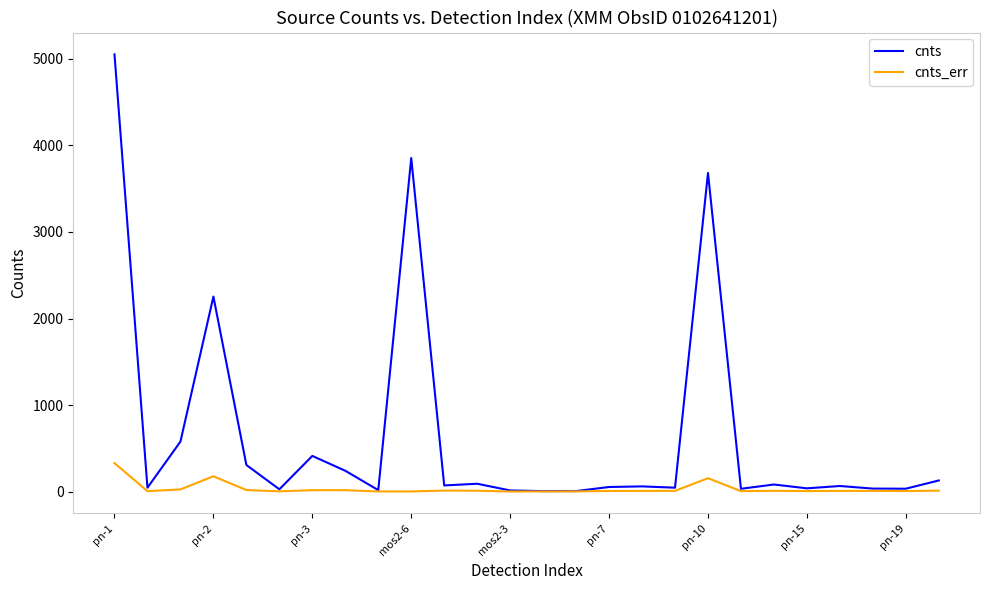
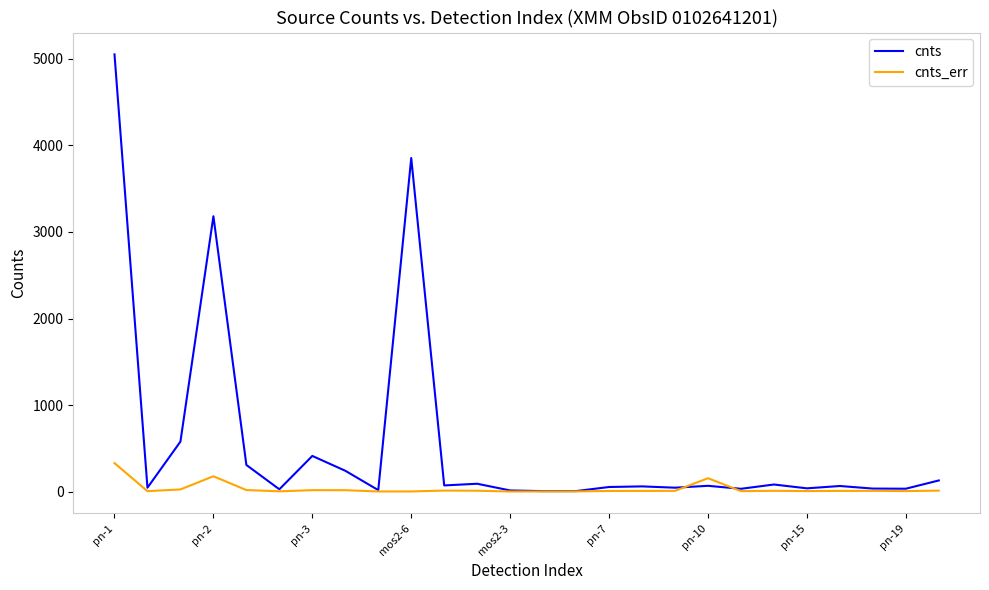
  {
    "cnts": {
      "pn-1": 5000,
-     "pn-2": 2300,
+     "pn-2": 3200,
      "pn-3": 400,
      "mos2-6": 3900,
      "pn-7": 100,
-     "pn-10": 3700,
+     "pn-10": 100,
      "pn-15": 0
    },
    "cnts_err": {
      "pn-1": 300,
      "pn-2": 200,
      "pn-3": 0,
      "mos2-6": 0,
      "pn-7": 0,
      "pn-10": 200,
      "pn-15": 0
    }
  }
